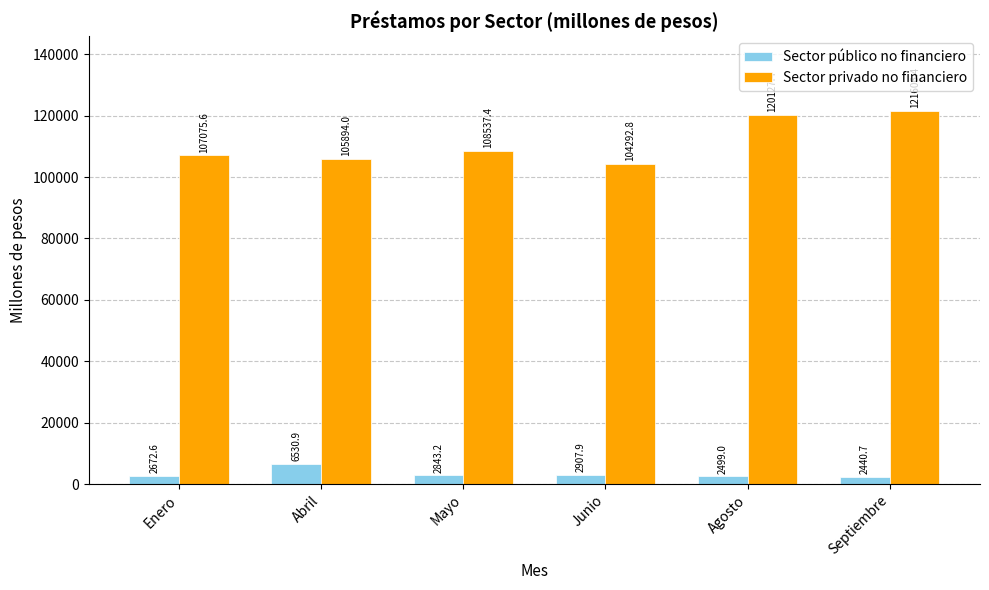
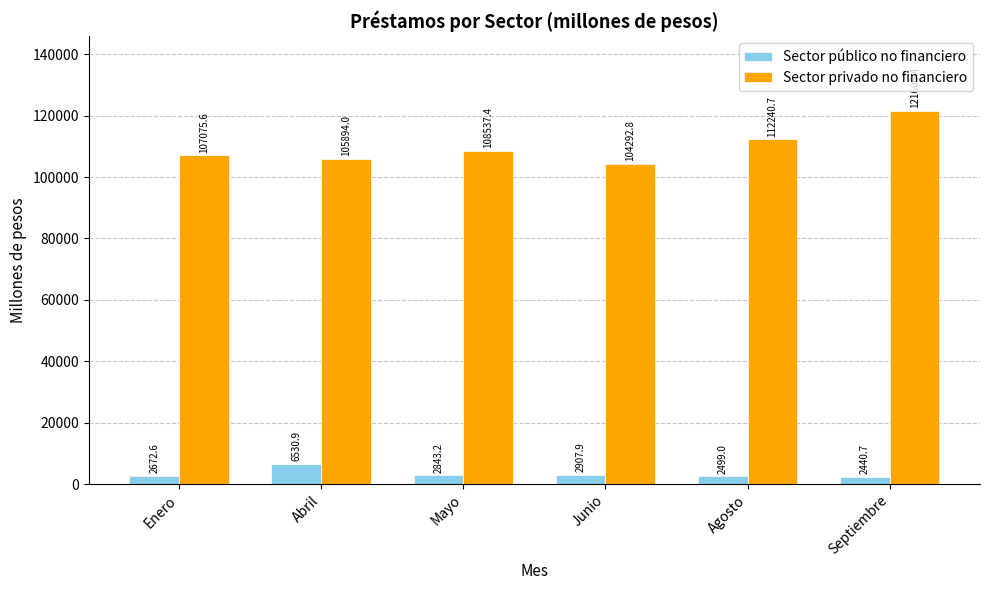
  {
    "Sector público no financiero": {
      "Enero": 2672.6,
      "Abril": 6530.9,
      "Mayo": 2843.2,
      "Junio": 2907.9,
      "Agosto": 2499.0,
      "Septiembre": 2440.7
    },
    "Sector privado no financiero": {
-     "Agosto": 120000
+     "Agosto": 112000
    }
  }
